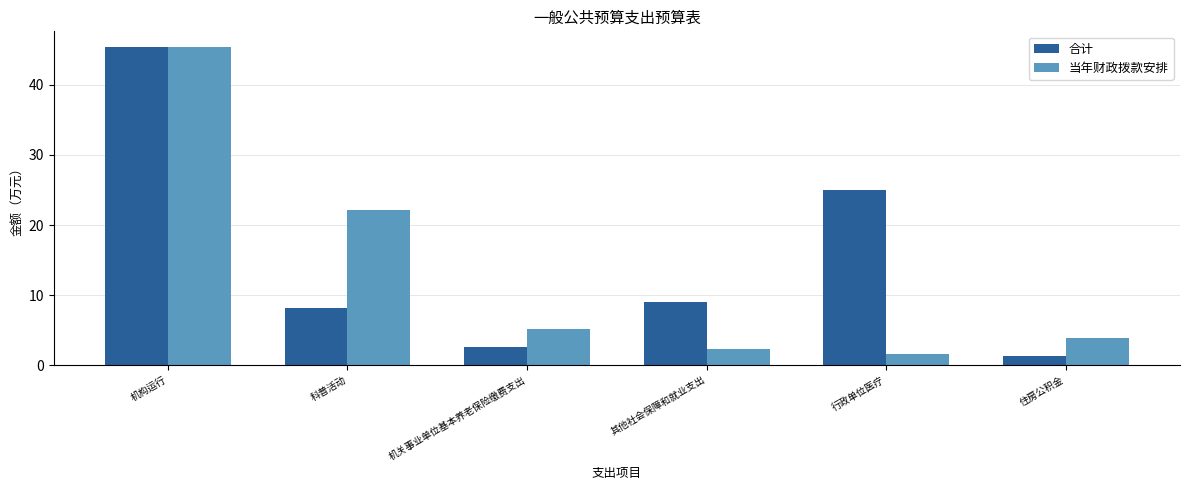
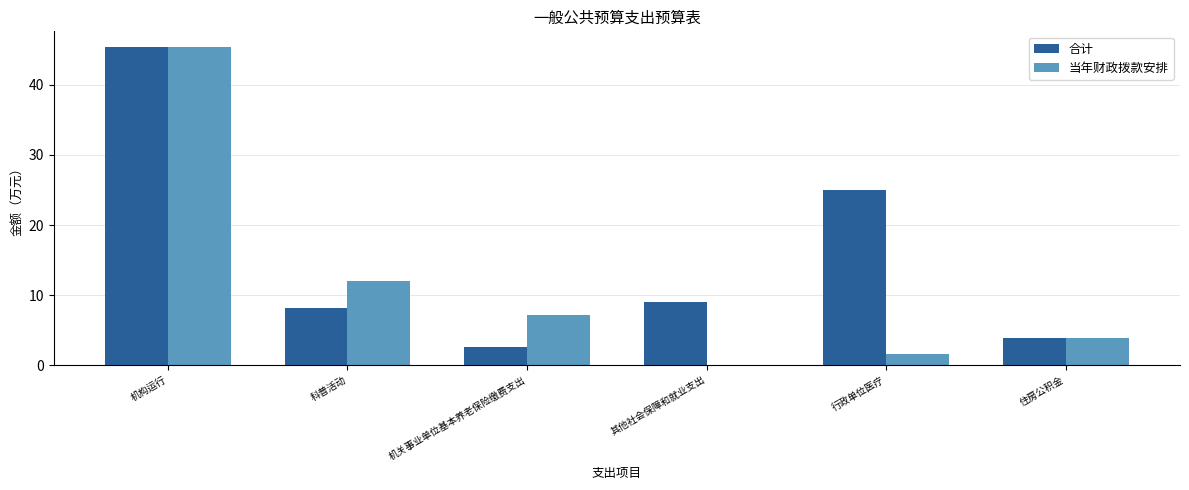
  {
    "合计": {
      "机构运行": 45,
      "科普活动": 8,
      "机关事业单位基本养老保险缴费支出": 3,
      "其他社会保障和就业支出": 9,
      "行政单位医疗": 25,
-     "住房公积金": 1
+     "住房公积金": 4
    },
    "当年财政拨款安排": {
      "机构运行": 45,
-     "科普活动": 22,
-     "机关事业单位基本养老保险缴费支出": 5,
-     "其他社会保障和就业支出": 2,
+     "科普活动": 12,
+     "机关事业单位基本养老保险缴费支出": 7,
+     "其他社会保障和就业支出": 0,
      "行政单位医疗": 2,
      "住房公积金": 4
    }
  }
